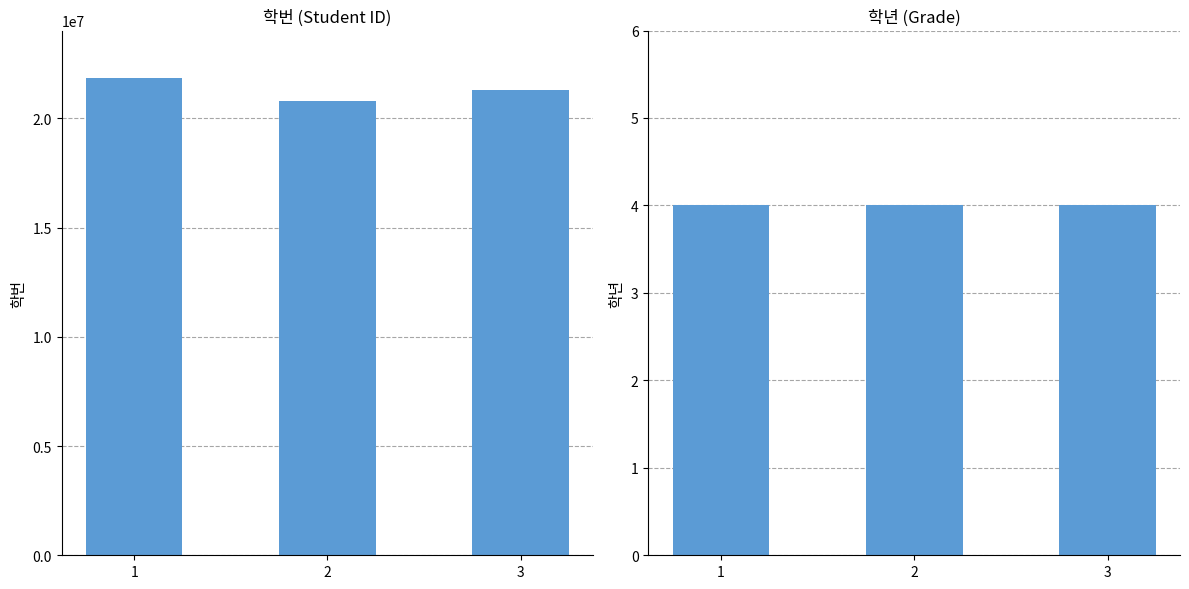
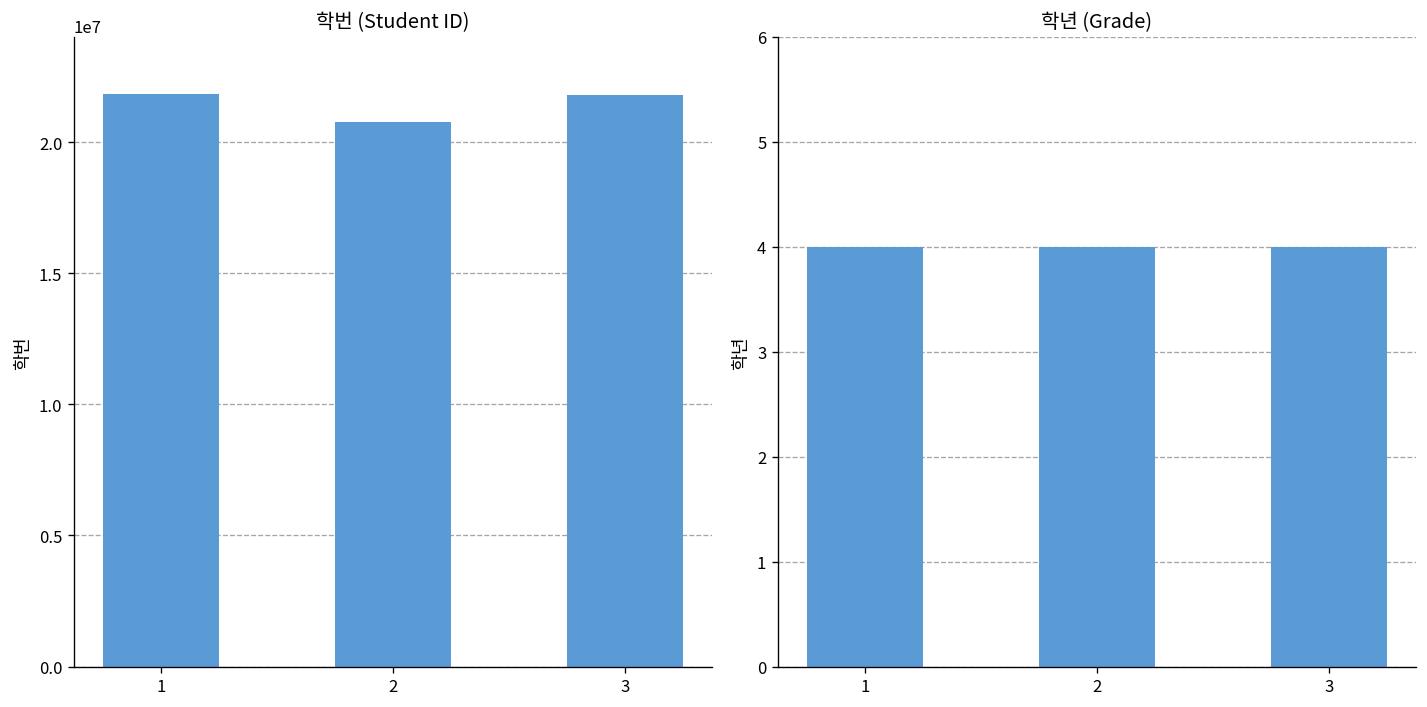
  {
    "학번 (Student ID)": {
      "1": 21800000,
      "2": 20800000,
-     "3": 21300000
+     "3": 21800000
    },
    "학년 (Grade)": {
      "1": 4.0,
      "2": 4.0,
      "3": 4.0
    }
  }
